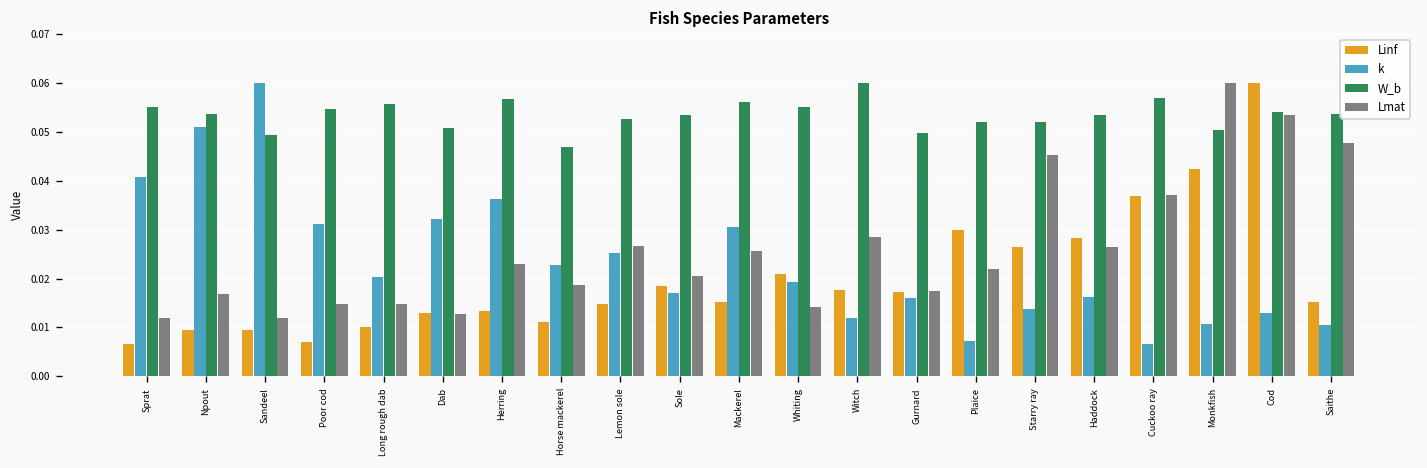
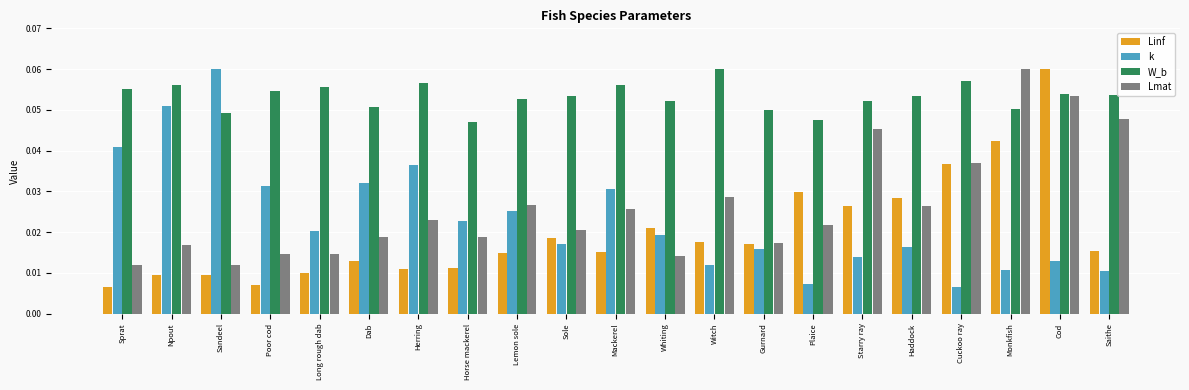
  {
    "Linf": {
      "Sprat": 0.007,
      "Npout": 0.010,
      "Sandeel": 0.009,
      "Poor cod": 0.007,
      "Long rough dab": 0.010,
      "Dab": 0.013,
-     "Herring": 0.013,
+     "Herring": 0.011,
      "Horse mackerel": 0.011,
      "Lemon sole": 0.015,
      "Sole": 0.019,
      "Mackerel": 0.015,
      "Whiting": 0.021,
      "Witch": 0.018,
      "Gurnard": 0.017,
      "Plaice": 0.030,
      "Starry ray": 0.026,
      "Haddock": 0.028,
      "Cuckoo ray": 0.037,
      "Monkfish": 0.042,
      "Cod": 0.060,
      "Saithe": 0.015
    },
    "k": {
      "Sprat": 0.041,
      "Npout": 0.051,
      "Sandeel": 0.060,
      "Poor cod": 0.031,
      "Long rough dab": 0.020,
      "Dab": 0.032,
      "Herring": 0.036,
      "Horse mackerel": 0.023,
      "Lemon sole": 0.025,
      "Sole": 0.017,
      "Mackerel": 0.031,
      "Whiting": 0.019,
      "Witch": 0.012,
      "Gurnard": 0.016,
      "Plaice": 0.007,
      "Starry ray": 0.014,
      "Haddock": 0.016,
      "Cuckoo ray": 0.007,
      "Monkfish": 0.011,
      "Cod": 0.013,
      "Saithe": 0.010
    },
    "W_b": {
      "Sprat": 0.055,
-     "Npout": 0.054,
+     "Npout": 0.056,
      "Sandeel": 0.049,
      "Poor cod": 0.055,
      "Long rough dab": 0.056,
      "Dab": 0.051,
      "Herring": 0.057,
      "Horse mackerel": 0.047,
      "Lemon sole": 0.053,
      "Sole": 0.053,
      "Mackerel": 0.056,
-     "Whiting": 0.055,
+     "Whiting": 0.052,
      "Witch": 0.060,
      "Gurnard": 0.050,
-     "Plaice": 0.052,
+     "Plaice": 0.048,
      "Starry ray": 0.052,
      "Haddock": 0.053,
      "Cuckoo ray": 0.057,
      "Monkfish": 0.050,
      "Cod": 0.054,
      "Saithe": 0.054
    },
    "Lmat": {
      "Sprat": 0.012,
      "Npout": 0.017,
      "Sandeel": 0.012,
      "Poor cod": 0.015,
      "Long rough dab": 0.015,
-     "Dab": 0.013,
+     "Dab": 0.019,
      "Herring": 0.023,
      "Horse mackerel": 0.019,
      "Lemon sole": 0.027,
      "Sole": 0.021,
      "Mackerel": 0.026,
      "Whiting": 0.014,
      "Witch": 0.029,
      "Gurnard": 0.017,
      "Plaice": 0.022,
      "Starry ray": 0.045,
      "Haddock": 0.026,
      "Cuckoo ray": 0.037,
      "Monkfish": 0.060,
      "Cod": 0.053,
      "Saithe": 0.048
    }
  }
